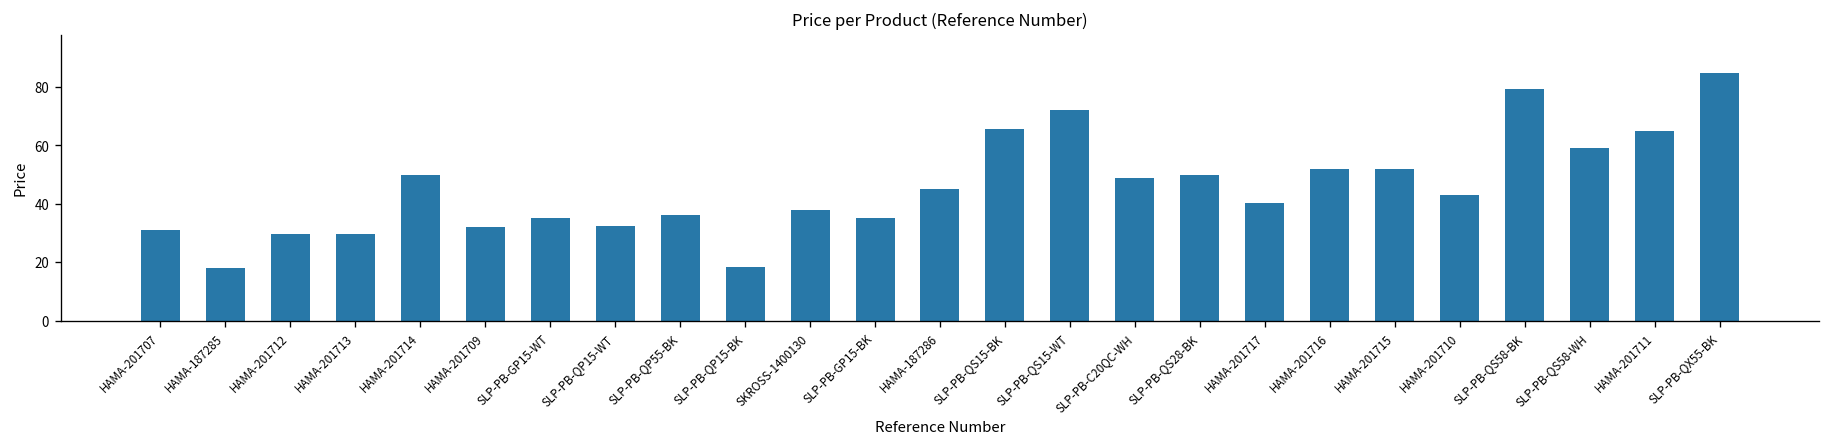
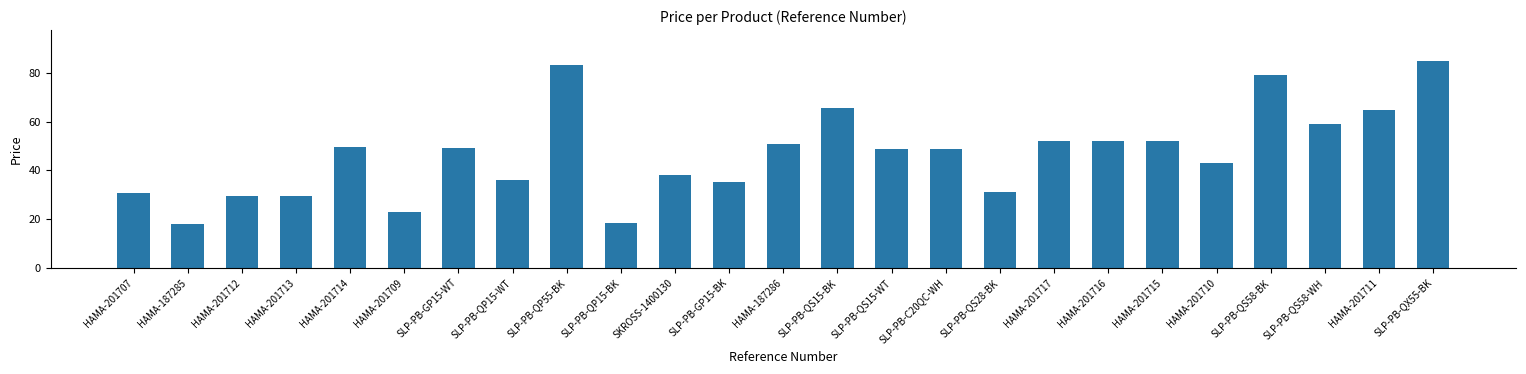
  {
    "HAMA-201707": 31,
    "HAMA-187285": 18,
    "HAMA-201712": 30,
    "HAMA-201713": 30,
    "HAMA-201714": 50,
-   "HAMA-201709": 32,
-   "SLP-PB-GP15-WT": 35,
-   "SLP-PB-QP15-WT": 33,
-   "SLP-PB-QP55-BK": 36,
+   "HAMA-201709": 23,
+   "SLP-PB-GP15-WT": 49,
+   "SLP-PB-QP15-WT": 36,
+   "SLP-PB-QP55-BK": 83,
    "SLP-PB-QP15-BK": 18,
    "SKROSS-1400130": 38,
    "SLP-PB-GP15-BK": 35,
-   "HAMA-187286": 45,
+   "HAMA-187286": 51,
    "SLP-PB-QS15-BK": 66,
-   "SLP-PB-QS15-WT": 72,
+   "SLP-PB-QS15-WT": 49,
    "SLP-PB-C20QC-WH": 49,
-   "SLP-PB-QS28-BK": 50,
-   "HAMA-201717": 40,
+   "SLP-PB-QS28-BK": 31,
+   "HAMA-201717": 52,
    "HAMA-201716": 52,
    "HAMA-201715": 52,
    "HAMA-201710": 43,
    "SLP-PB-QS58-BK": 79,
    "SLP-PB-QS58-WH": 59,
    "HAMA-201711": 65,
    "SLP-PB-QX55-BK": 85
  }
